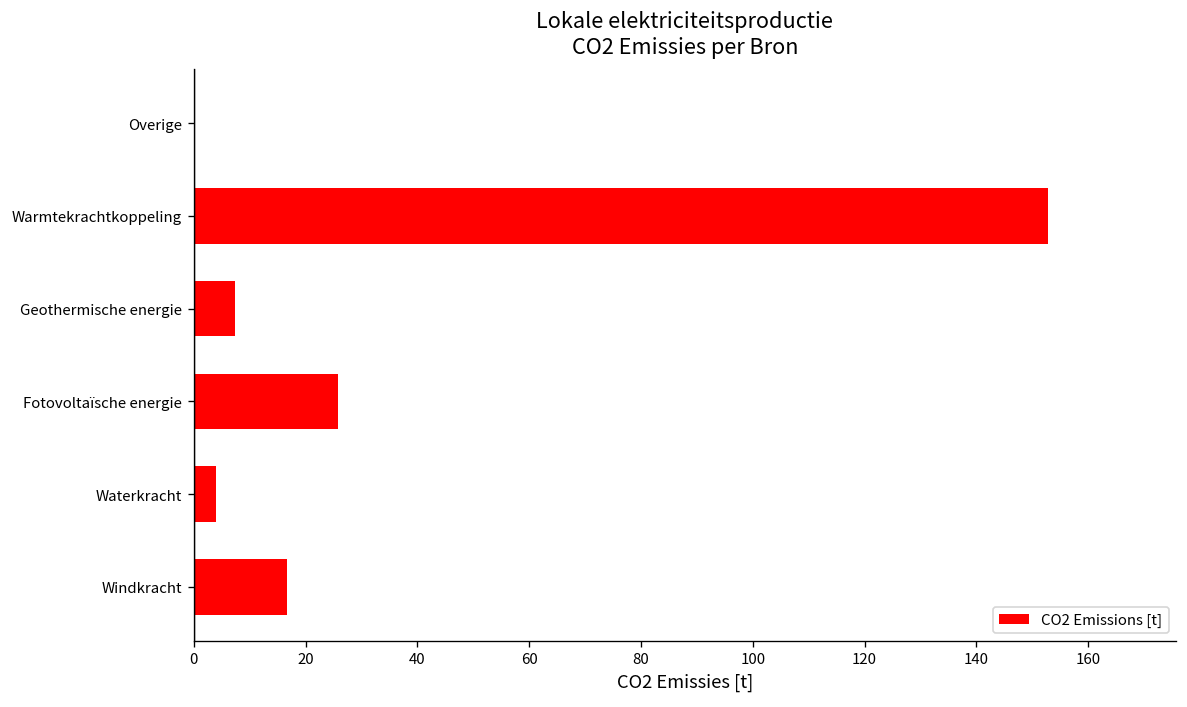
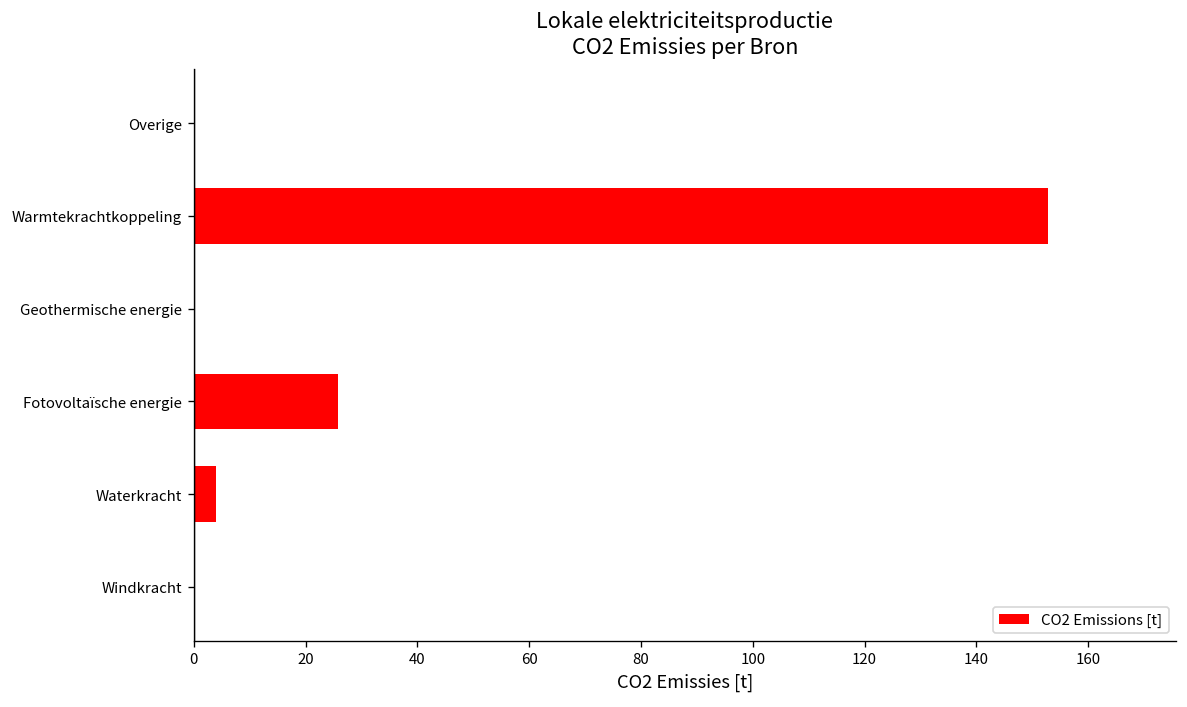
  {
    "Overige": 0,
    "Warmtekrachtkoppeling": 153,
-   "Geothermische energie": 7,
+   "Geothermische energie": 0,
    "Fotovoltaïsche energie": 26,
    "Waterkracht": 4,
-   "Windkracht": 17
+   "Windkracht": 0
  }
